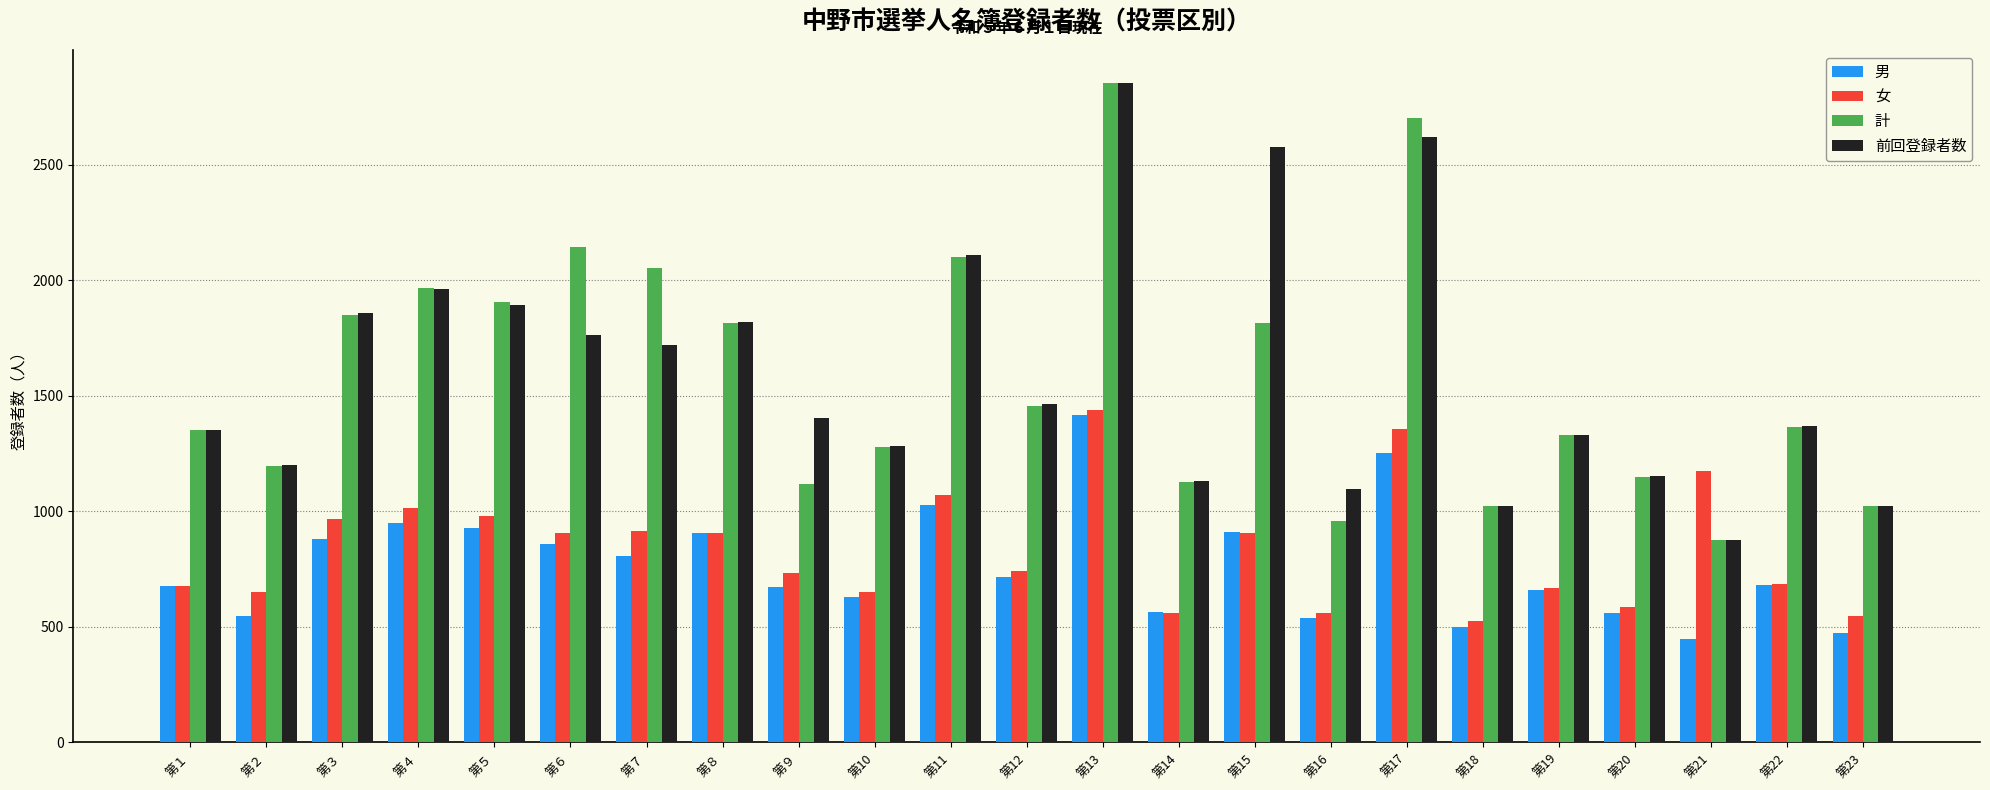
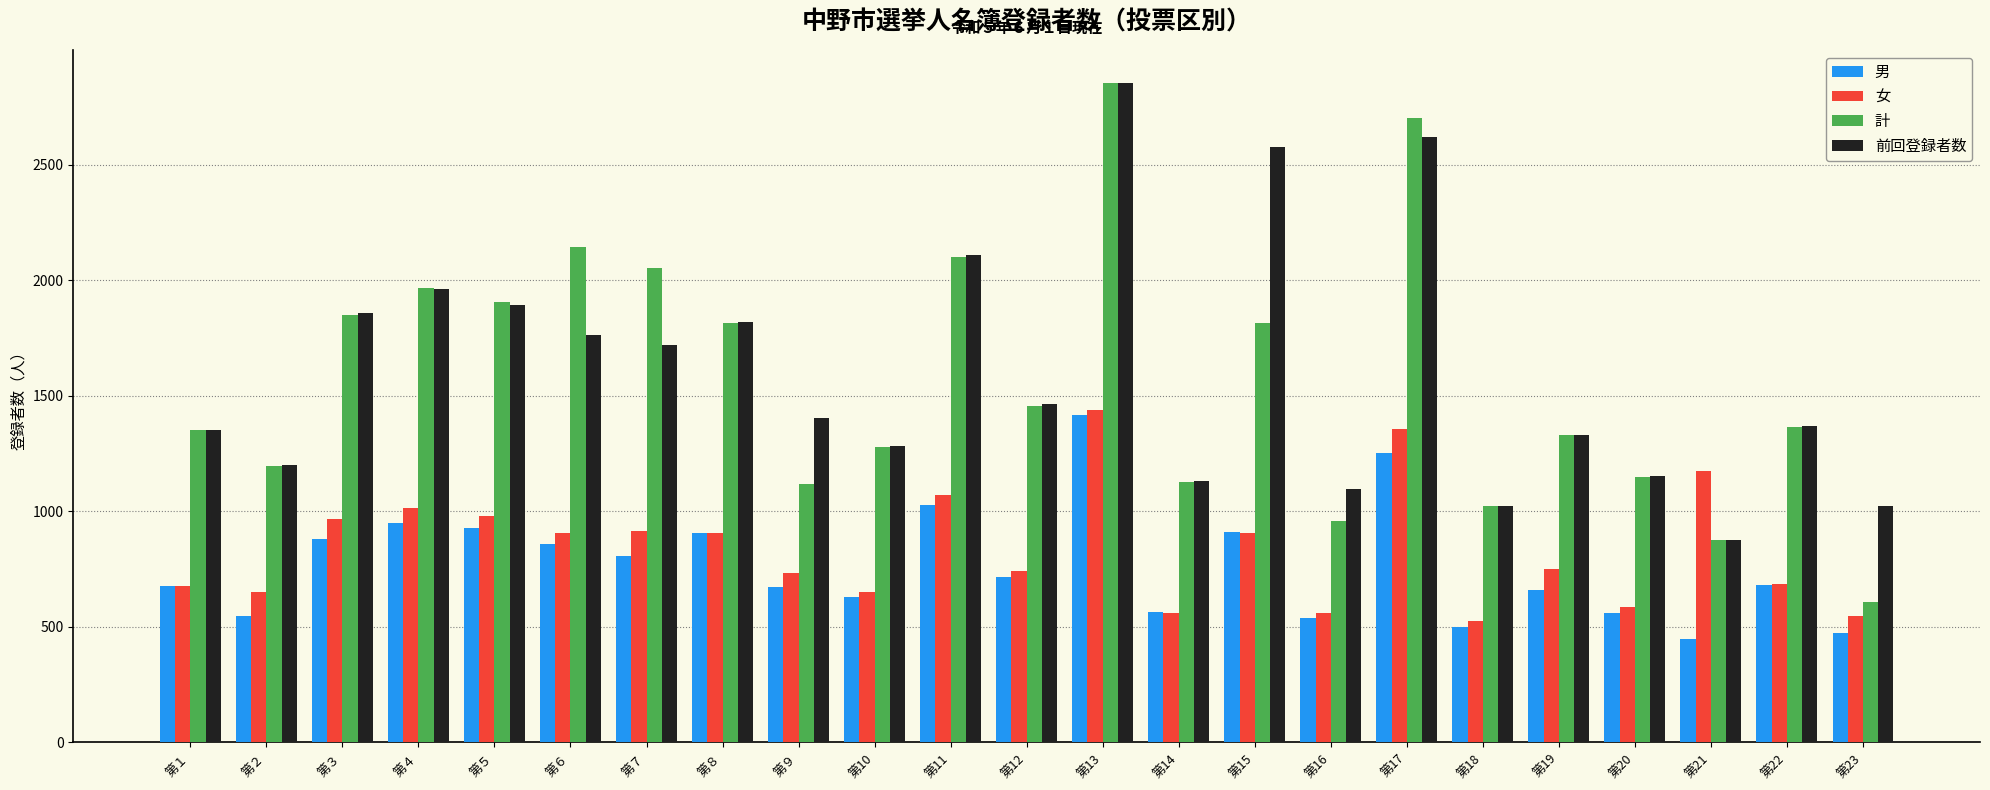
  {
    "男": {
      "第１": 680,
      "第２": 550,
      "第３": 880,
      "第４": 950,
      "第５": 930,
      "第６": 860,
      "第７": 810,
      "第８": 910,
      "第９": 670,
      "第10": 630,
      "第11": 1030,
      "第12": 720,
      "第13": 1420,
      "第14": 570,
      "第15": 910,
      "第16": 540,
      "第17": 1250,
      "第18": 500,
      "第19": 660,
      "第20": 560,
      "第21": 450,
      "第22": 680,
      "第23": 470
    },
    "女": {
      "第１": 680,
      "第２": 650,
      "第３": 970,
      "第４": 1020,
      "第５": 980,
      "第６": 910,
      "第７": 910,
      "第８": 910,
      "第９": 730,
      "第10": 650,
      "第11": 1070,
      "第12": 740,
      "第13": 1440,
      "第14": 560,
      "第15": 910,
      "第16": 560,
      "第17": 1360,
      "第18": 520,
-     "第19": 670,
+     "第19": 750,
      "第20": 590,
      "第21": 1180,
      "第22": 690,
      "第23": 550
    },
    "計": {
      "第１": 1350,
      "第２": 1200,
      "第３": 1850,
      "第４": 1970,
      "第５": 1910,
      "第６": 2150,
      "第７": 2050,
      "第８": 1810,
      "第９": 1120,
      "第10": 1280,
      "第11": 2100,
      "第12": 1460,
      "第13": 2850,
      "第14": 1130,
      "第15": 1820,
      "第16": 960,
      "第17": 2700,
      "第18": 1020,
      "第19": 1330,
      "第20": 1150,
      "第21": 880,
      "第22": 1360,
-     "第23": 1020
+     "第23": 610
    },
    "前回登録者数": {
      "第１": 1350,
      "第２": 1200,
      "第３": 1860,
      "第４": 1960,
      "第５": 1890,
      "第６": 1760,
      "第７": 1720,
      "第８": 1820,
      "第９": 1400,
      "第10": 1280,
      "第11": 2110,
      "第12": 1460,
      "第13": 2850,
      "第14": 1130,
      "第15": 2580,
      "第16": 1100,
      "第17": 2620,
      "第18": 1020,
      "第19": 1330,
      "第20": 1150,
      "第21": 880,
      "第22": 1370,
      "第23": 1020
    }
  }
